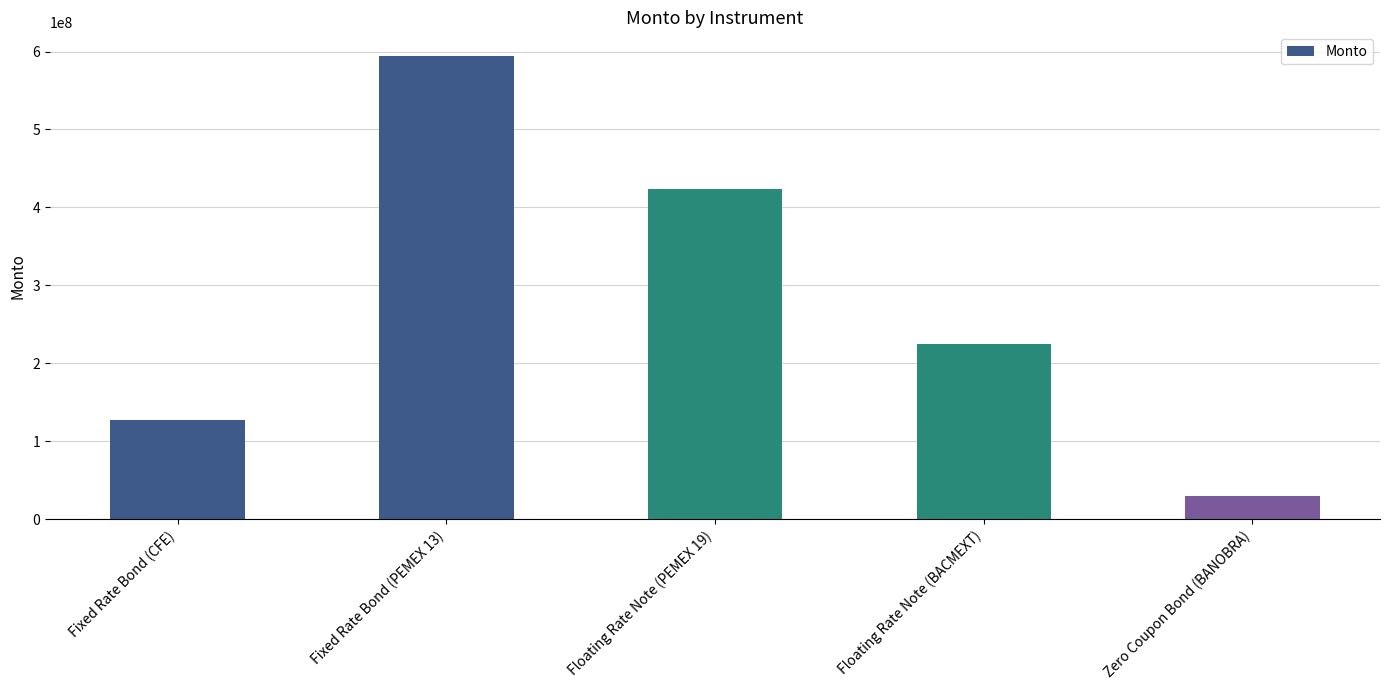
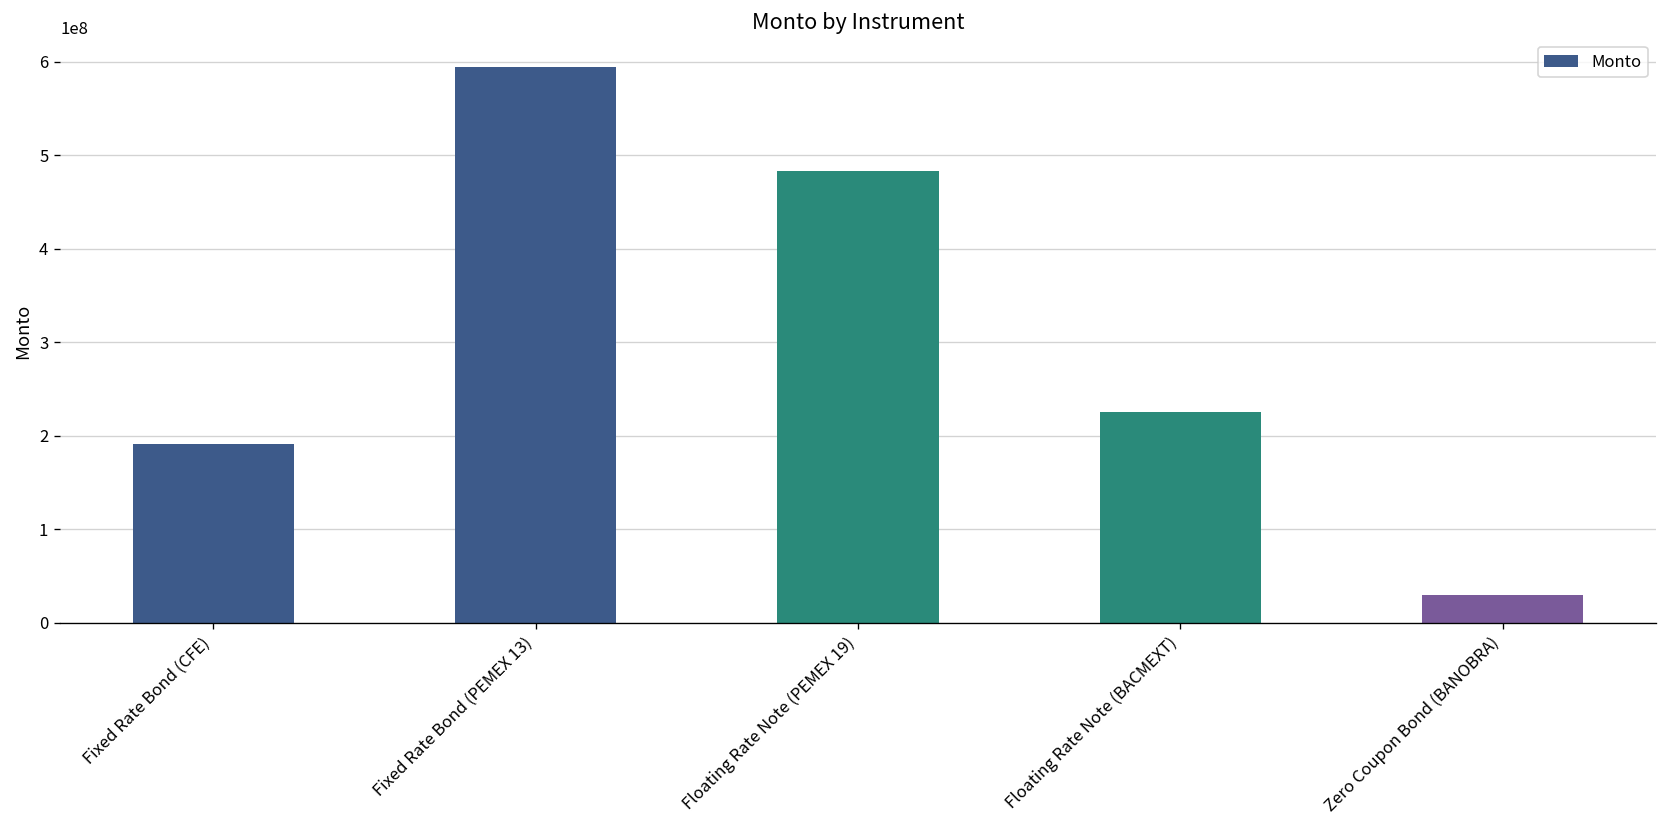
  {
-   "Fixed Rate Bond (CFE)": 130000000,
+   "Fixed Rate Bond (CFE)": 190000000,
    "Fixed Rate Bond (PEMEX 13)": 590000000,
-   "Floating Rate Note (PEMEX 19)": 420000000,
+   "Floating Rate Note (PEMEX 19)": 480000000,
    "Floating Rate Note (BACMEXT)": 230000000,
    "Zero Coupon Bond (BANOBRA)": 30000000
  }
